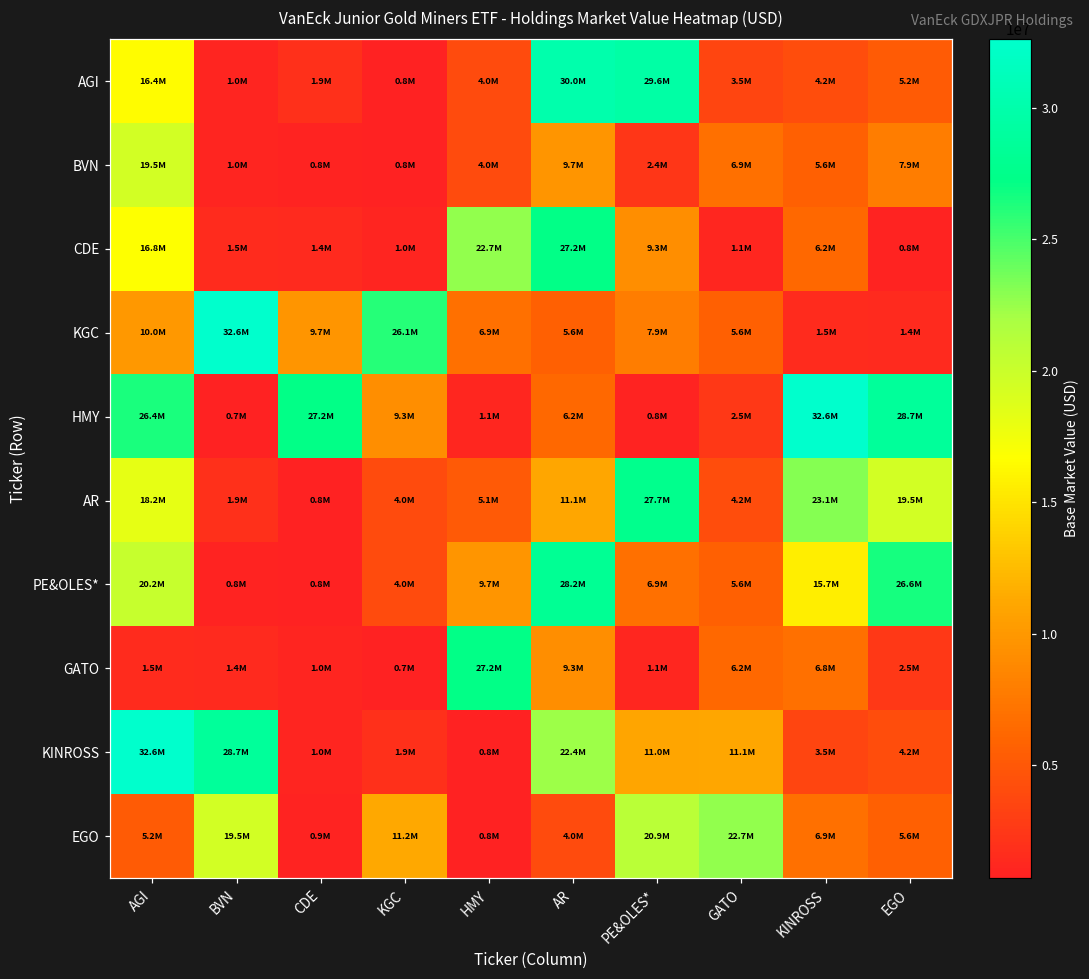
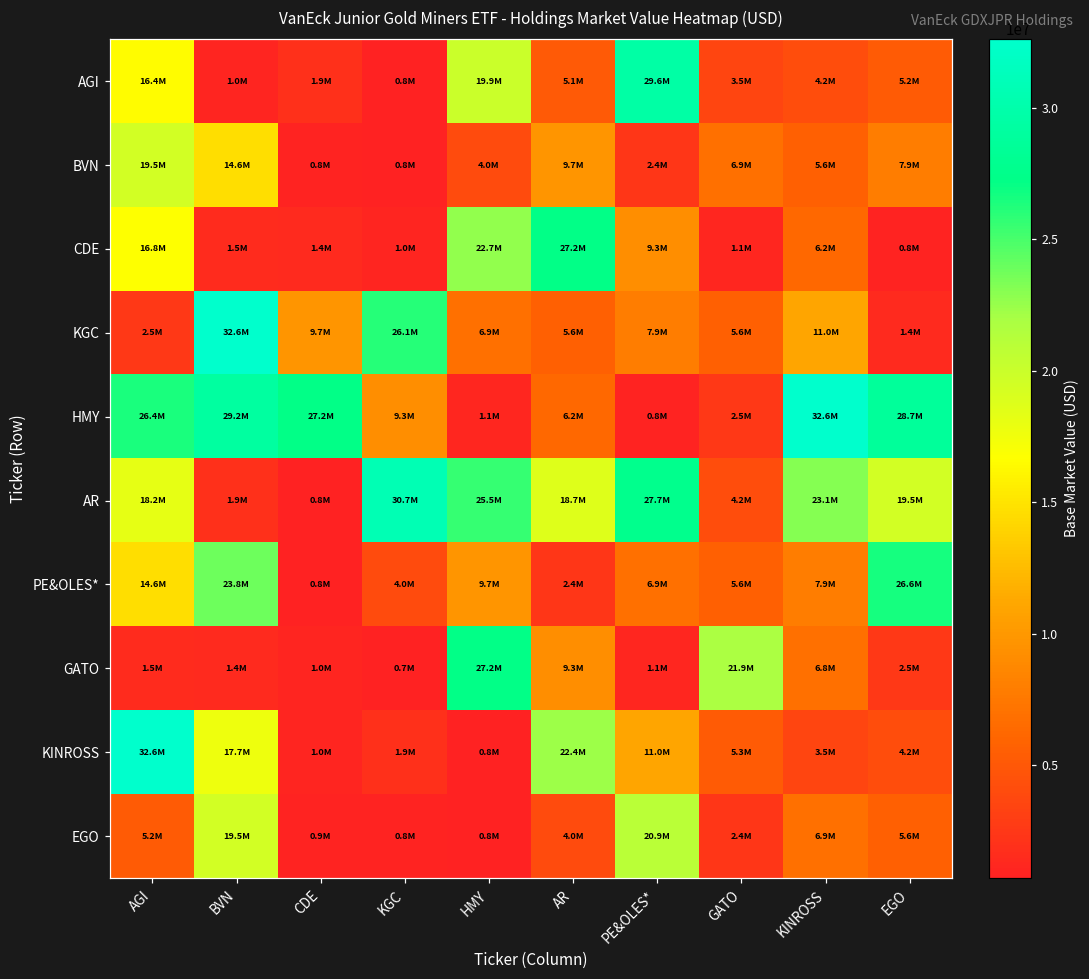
  {
    "AGI": {
      "AGI": "16.4M",
      "BVN": "1.0M",
      "CDE": "1.9M",
      "KGC": "0.8M",
-     "HMY": "4.0M",
-     "AR": "30.0M",
+     "HMY": "19.9M",
+     "AR": "5.1M",
      "PE&OLES*": "29.6M",
      "GATO": "3.5M",
      "KINROSS": "4.2M",
      "EGO": "5.2M"
    },
    "BVN": {
      "AGI": "19.5M",
-     "BVN": "1.0M",
+     "BVN": "14.6M",
      "CDE": "0.8M",
      "KGC": "0.8M",
      "HMY": "4.0M",
      "AR": "9.7M",
      "PE&OLES*": "2.4M",
      "GATO": "6.9M",
      "KINROSS": "5.6M",
      "EGO": "7.9M"
    },
    "CDE": {
      "AGI": "16.8M",
      "BVN": "1.5M",
      "CDE": "1.4M",
      "KGC": "1.0M",
      "HMY": "22.7M",
      "AR": "27.2M",
      "PE&OLES*": "9.3M",
      "GATO": "1.1M",
      "KINROSS": "6.2M",
      "EGO": "0.8M"
    },
    "KGC": {
-     "AGI": "10.0M",
+     "AGI": "2.5M",
      "BVN": "32.6M",
      "CDE": "9.7M",
      "KGC": "26.1M",
      "HMY": "6.9M",
      "AR": "5.6M",
      "PE&OLES*": "7.9M",
      "GATO": "5.6M",
-     "KINROSS": "1.5M",
+     "KINROSS": "11.0M",
      "EGO": "1.4M"
    },
    "HMY": {
      "AGI": "26.4M",
-     "BVN": "0.7M",
+     "BVN": "29.2M",
      "CDE": "27.2M",
      "KGC": "9.3M",
      "HMY": "1.1M",
      "AR": "6.2M",
      "PE&OLES*": "0.8M",
      "GATO": "2.5M",
      "KINROSS": "32.6M",
      "EGO": "28.7M"
    },
    "AR": {
      "AGI": "18.2M",
      "BVN": "1.9M",
      "CDE": "0.8M",
-     "KGC": "4.0M",
-     "HMY": "5.1M",
-     "AR": "11.1M",
+     "KGC": "30.7M",
+     "HMY": "25.5M",
+     "AR": "18.7M",
      "PE&OLES*": "27.7M",
      "GATO": "4.2M",
      "KINROSS": "23.1M",
      "EGO": "19.5M"
    },
    "PE&OLES*": {
-     "AGI": "20.2M",
-     "BVN": "0.8M",
+     "AGI": "14.6M",
+     "BVN": "23.8M",
      "CDE": "0.8M",
      "KGC": "4.0M",
      "HMY": "9.7M",
-     "AR": "28.2M",
+     "AR": "2.4M",
      "PE&OLES*": "6.9M",
      "GATO": "5.6M",
-     "KINROSS": "15.7M",
+     "KINROSS": "7.9M",
      "EGO": "26.6M"
    },
    "GATO": {
      "AGI": "1.5M",
      "BVN": "1.4M",
      "CDE": "1.0M",
      "KGC": "0.7M",
      "HMY": "27.2M",
      "AR": "9.3M",
      "PE&OLES*": "1.1M",
-     "GATO": "6.2M",
+     "GATO": "21.9M",
      "KINROSS": "6.8M",
      "EGO": "2.5M"
    },
    "KINROSS": {
      "AGI": "32.6M",
-     "BVN": "28.7M",
+     "BVN": "17.7M",
      "CDE": "1.0M",
      "KGC": "1.9M",
      "HMY": "0.8M",
      "AR": "22.4M",
      "PE&OLES*": "11.0M",
-     "GATO": "11.1M",
+     "GATO": "5.3M",
      "KINROSS": "3.5M",
      "EGO": "4.2M"
    },
    "EGO": {
      "AGI": "5.2M",
      "BVN": "19.5M",
      "CDE": "0.9M",
-     "KGC": "11.2M",
+     "KGC": "0.8M",
      "HMY": "0.8M",
      "AR": "4.0M",
      "PE&OLES*": "20.9M",
-     "GATO": "22.7M",
+     "GATO": "2.4M",
      "KINROSS": "6.9M",
      "EGO": "5.6M"
    }
  }
